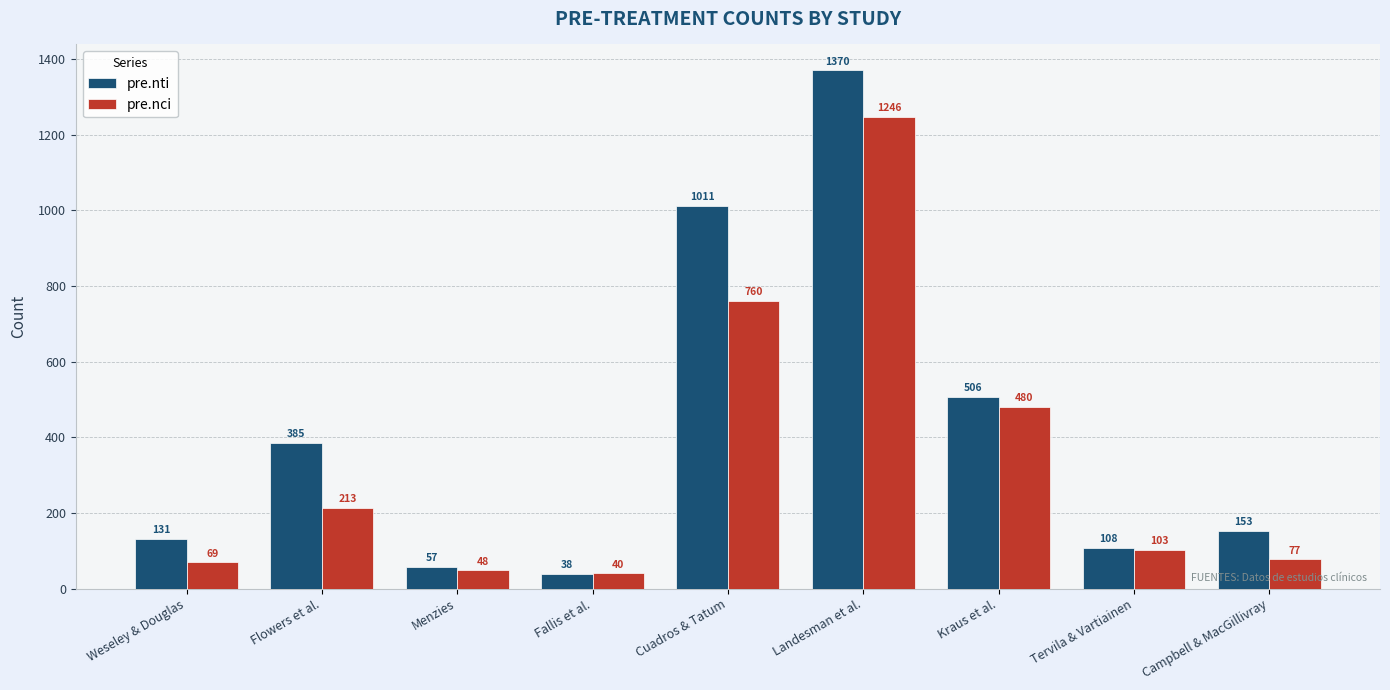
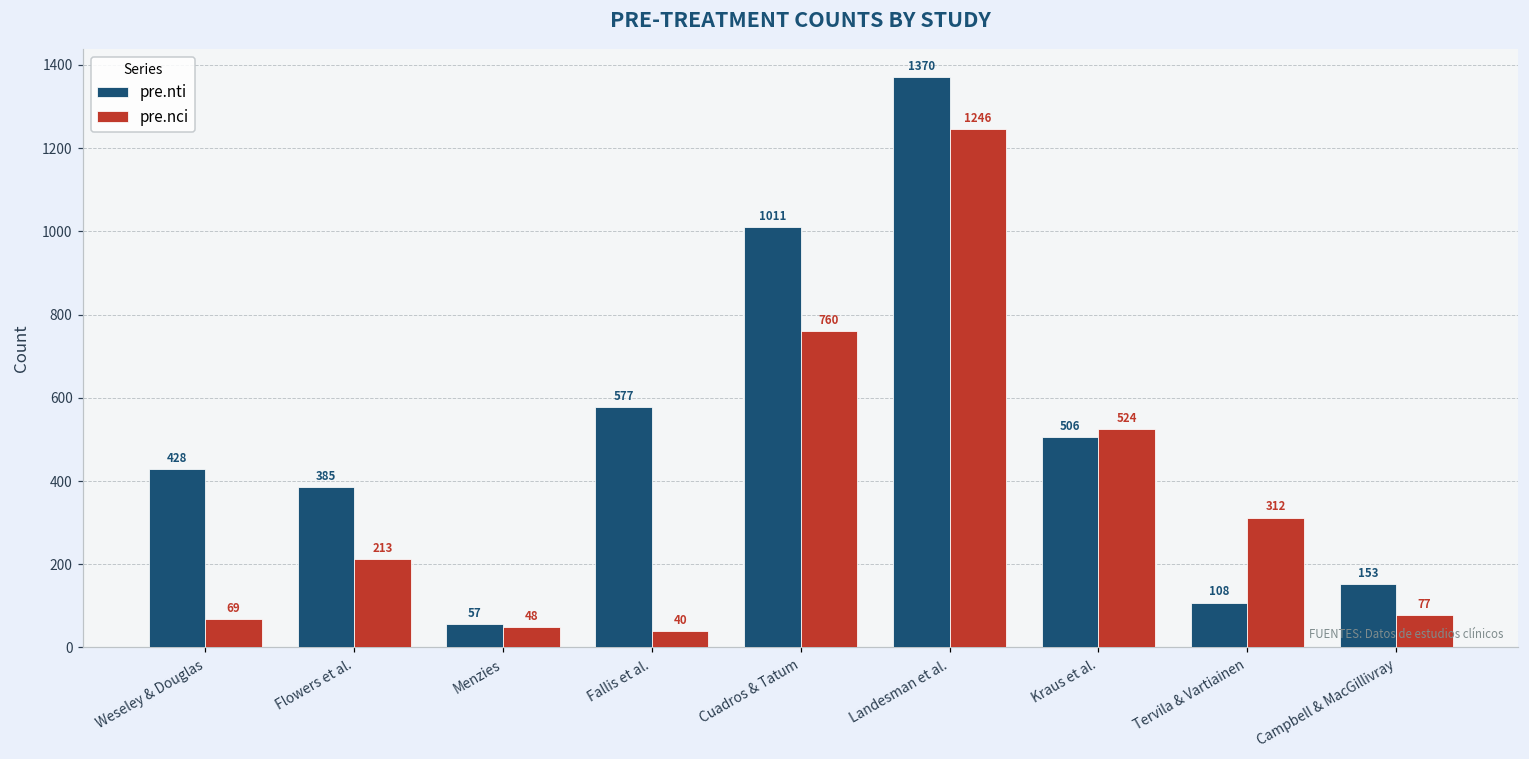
  {
    "pre.nti": {
-     "Weseley & Douglas": 131,
+     "Weseley & Douglas": 428,
      "Flowers et al.": 385,
      "Menzies": 57,
-     "Fallis et al.": 38,
+     "Fallis et al.": 577,
      "Cuadros & Tatum": 1011,
      "Landesman et al.": 1370,
      "Kraus et al.": 506,
      "Tervila & Vartiainen": 108,
      "Campbell & MacGillivray": 153
    },
    "pre.nci": {
      "Weseley & Douglas": 69,
      "Flowers et al.": 213,
      "Menzies": 48,
      "Fallis et al.": 40,
      "Cuadros & Tatum": 760,
      "Landesman et al.": 1246,
-     "Kraus et al.": 480,
-     "Tervila & Vartiainen": 103,
+     "Kraus et al.": 524,
+     "Tervila & Vartiainen": 312,
      "Campbell & MacGillivray": 77
    }
  }
